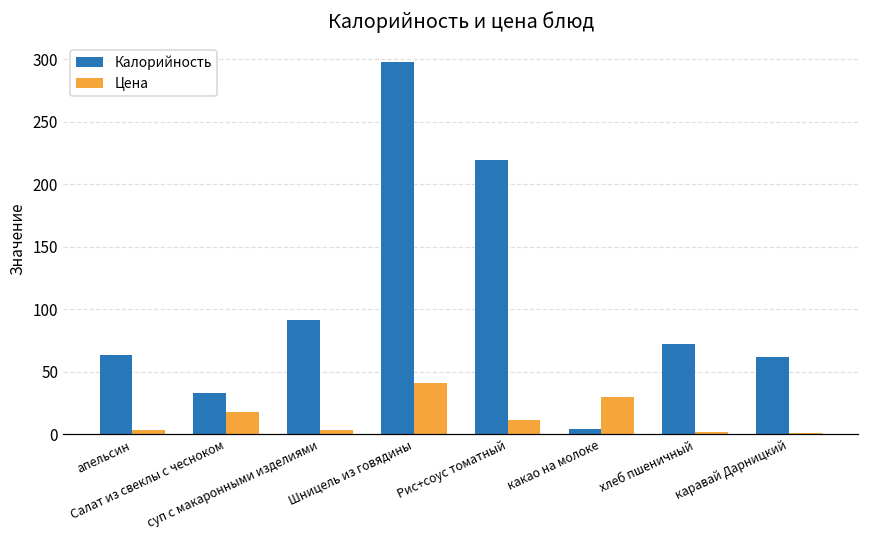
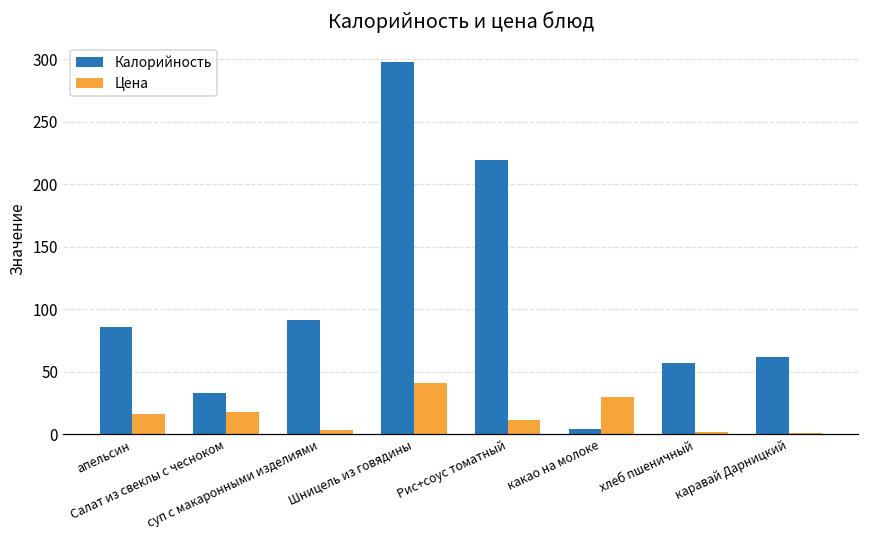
  {
    "Калорийность": {
-     "апельсин": 63,
+     "апельсин": 86,
      "Салат из свеклы с чесноком": 33,
      "суп с макаронными изделиями": 92,
      "Шницель из говядины": 298,
      "Рис+соус томатный": 219,
      "какао на молоке": 4,
-     "хлеб пшеничный": 72,
+     "хлеб пшеничный": 57,
      "каравай Дарницкий": 62
    },
    "Цена": {
-     "апельсин": 4,
+     "апельсин": 16,
      "Салат из свеклы с чесноком": 18,
      "суп с макаронными изделиями": 4,
      "Шницель из говядины": 41,
      "Рис+соус томатный": 11,
      "какао на молоке": 30
    }
  }
